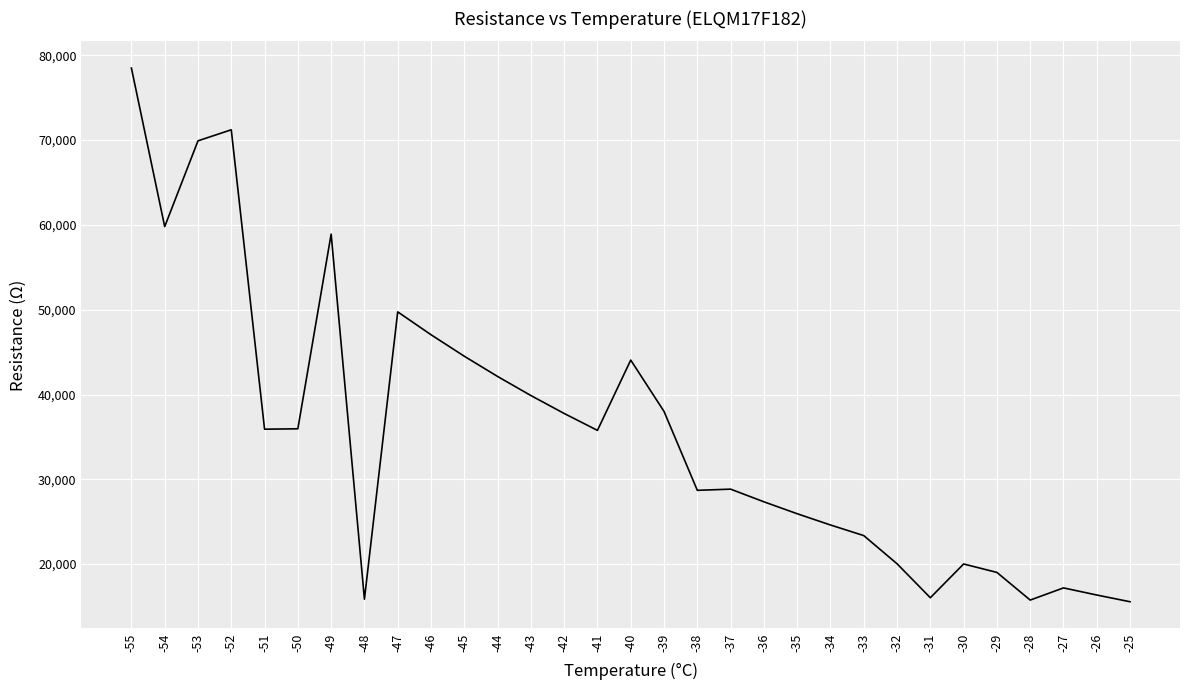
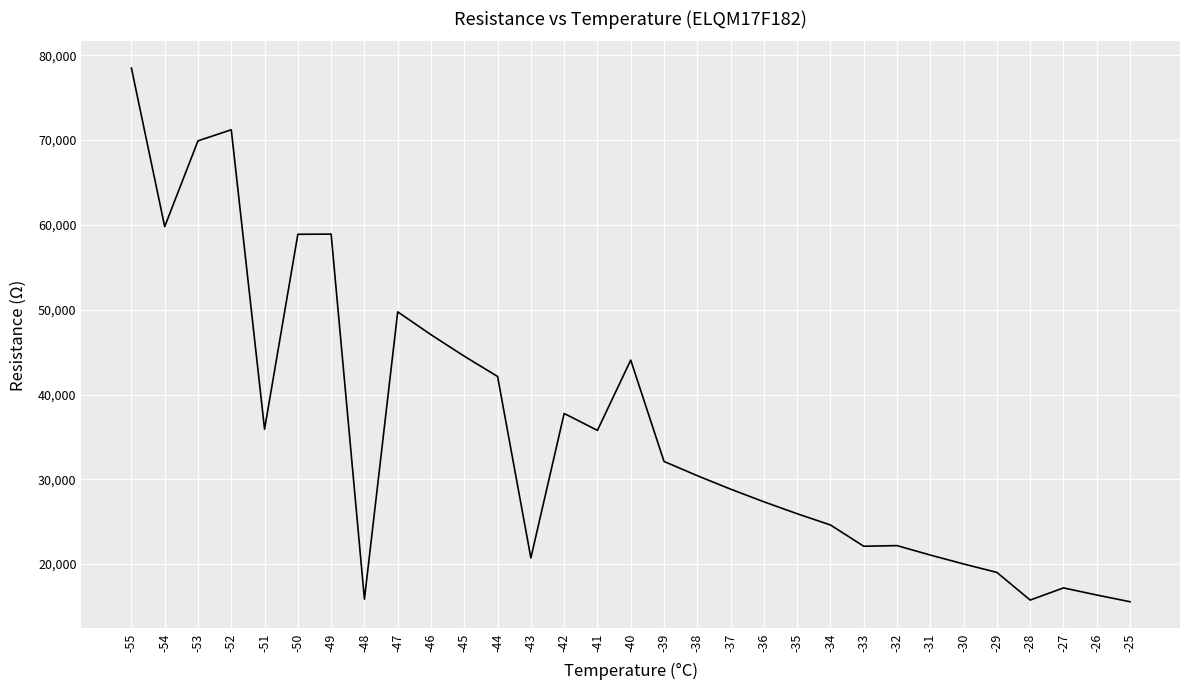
  {
    "-55": "78,000",
    "-54": "60,000",
    "-53": "70,000",
    "-52": "71,000",
    "-51": "36,000",
-   "-50": "36,000",
+   "-50": "59,000",
    "-49": "59,000",
    "-48": "16,000",
    "-47": "50,000",
    "-46": "47,000",
    "-45": "45,000",
    "-44": "42,000",
-   "-43": "40,000",
+   "-43": "21,000",
    "-42": "38,000",
    "-41": "36,000",
    "-40": "44,000",
-   "-39": "38,000",
-   "-38": "29,000",
+   "-39": "32,000",
+   "-38": "30,000",
    "-37": "29,000",
    "-36": "27,000",
    "-35": "26,000",
    "-34": "25,000",
-   "-33": "23,000",
-   "-32": "20,000",
-   "-31": "16,000",
+   "-33": "22,000",
+   "-32": "22,000",
+   "-31": "21,000",
    "-30": "20,000",
    "-29": "19,000",
    "-28": "16,000",
    "-27": "17,000",
    "-26": "16,000",
    "-25": "16,000"
  }
